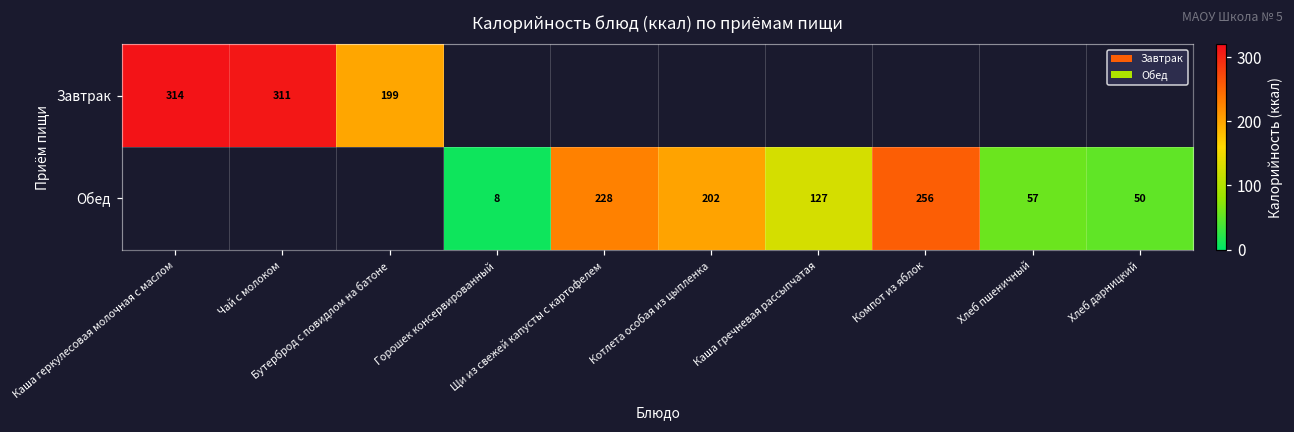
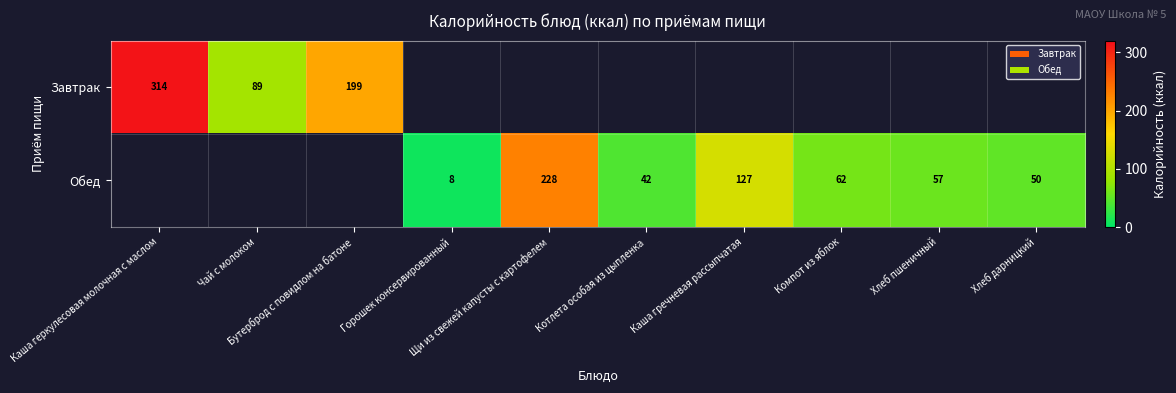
  {
    "Завтрак": {
      "Каша геркулесовая молочная с маслом": 314,
-     "Чай с молоком": 311,
+     "Чай с молоком": 89,
      "Бутерброд с повидлом на батоне": 199
    },
    "Обед": {
      "Горошек консервированный": 8,
      "Щи из свежей капусты с картофелем": 228,
-     "Котлета особая из цыпленка": 202,
+     "Котлета особая из цыпленка": 42,
      "Каша гречневая рассыпчатая": 127,
-     "Компот из яблок": 256,
+     "Компот из яблок": 62,
      "Хлеб пшеничный": 57,
      "Хлеб дарницкий": 50
    }
  }
